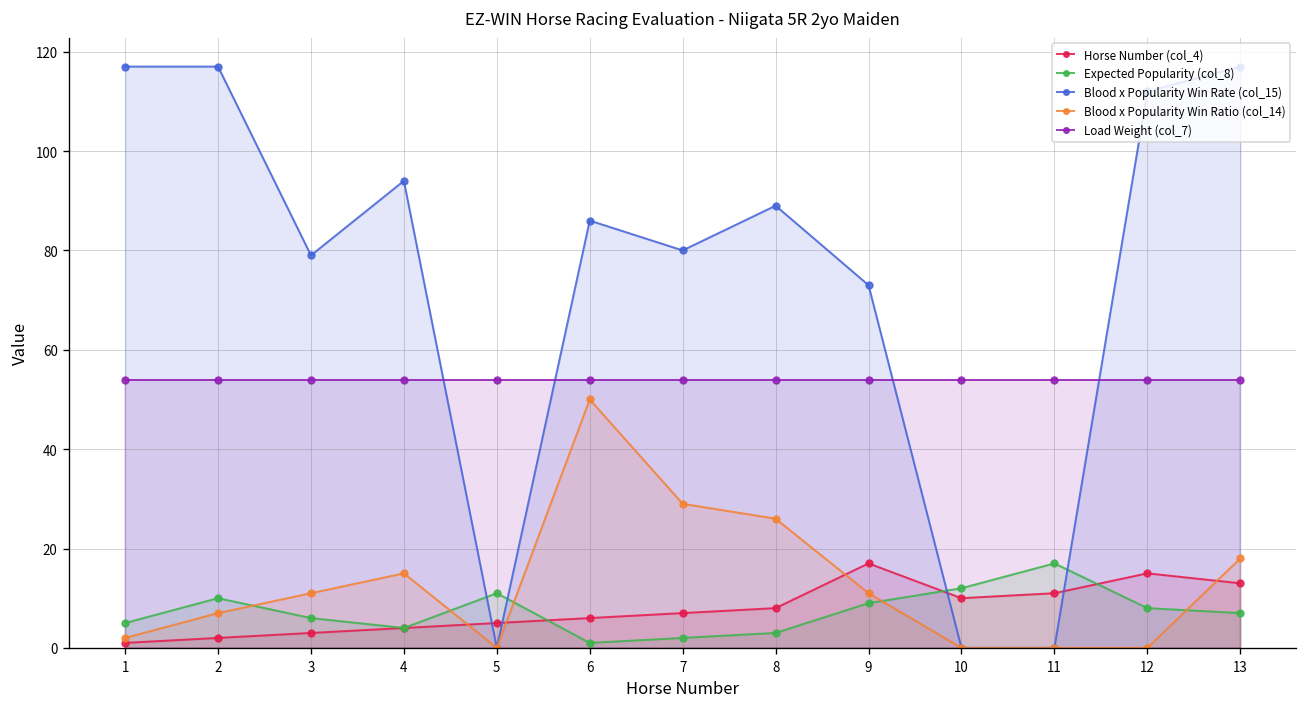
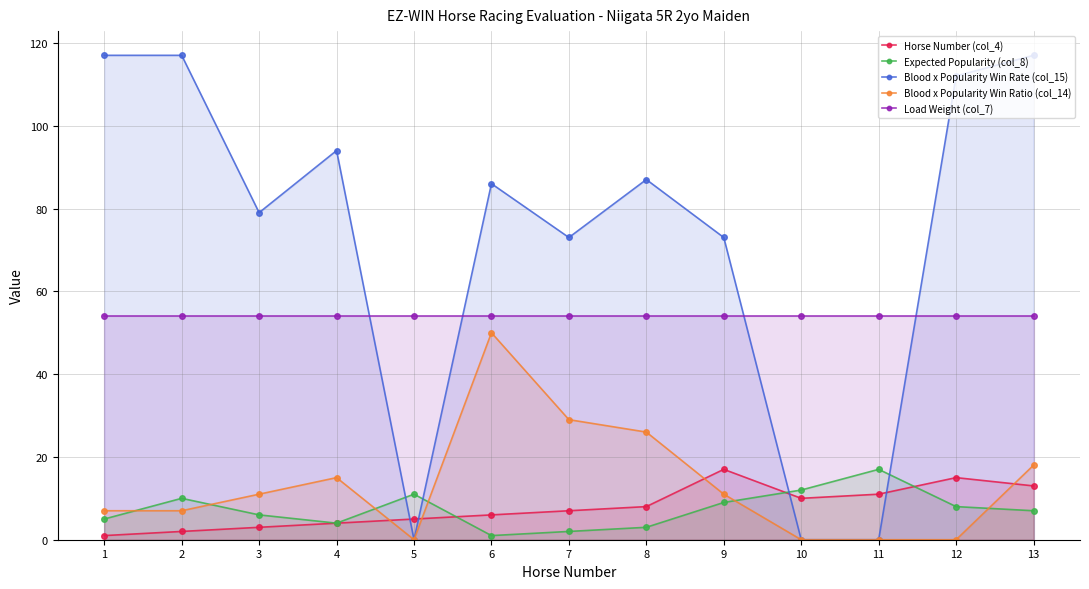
  {
    "Horse Number (col_4)": {
      "1": 1,
      "2": 2,
      "3": 3,
      "5": 5,
      "6": 6,
      "7": 7,
      "8": 8,
      "9": 17,
      "10": 10,
      "11": 11,
      "12": 15,
      "13": 13
    },
    "Expected Popularity (col_8)": {
      "1": 5,
      "2": 10,
      "3": 6,
      "5": 11,
      "6": 1,
      "7": 2,
      "8": 3,
      "9": 9,
      "10": 12,
      "11": 17,
      "12": 8,
      "13": 7
    },
    "Blood x Popularity Win Rate (col_15)": {
      "1": 117,
      "2": 117,
      "3": 79,
      "4": 94,
      "6": 86,
-     "7": 80,
-     "8": 89,
+     "7": 73,
+     "8": 87,
      "9": 73
    },
    "Blood x Popularity Win Ratio (col_14)": {
-     "1": 2,
+     "1": 7,
      "2": 7,
      "3": 11,
      "4": 15,
      "6": 50,
      "7": 29,
      "8": 26,
      "9": 11,
      "12": 0,
      "13": 18
    },
    "Load Weight (col_7)": {
      "1": 54,
      "2": 54,
      "3": 54,
      "4": 54,
      "5": 54,
      "6": 54,
      "7": 54,
      "8": 54,
      "9": 54,
      "10": 54,
      "11": 54,
      "12": 54,
      "13": 54
    }
  }
